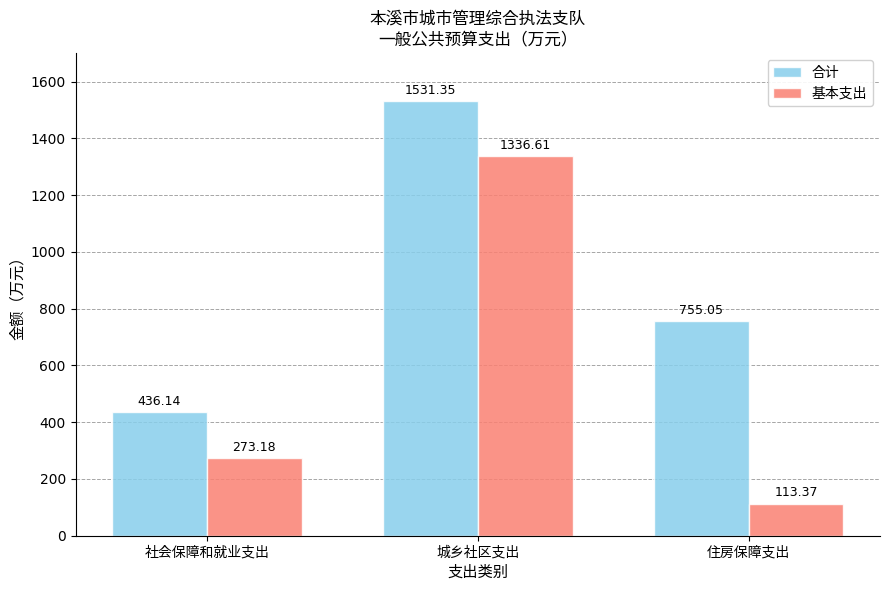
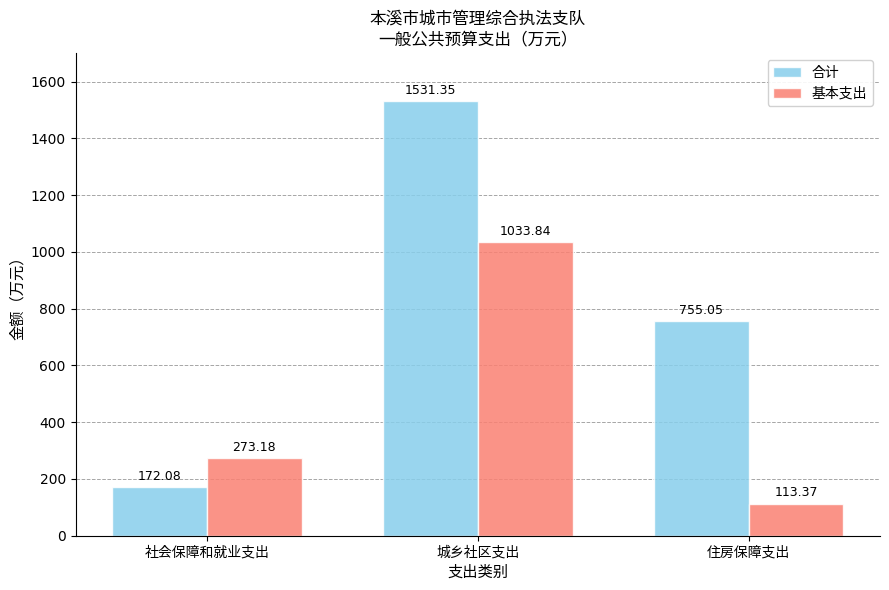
  {
    "合计": {
-     "社会保障和就业支出": 436.14,
+     "社会保障和就业支出": 172.08,
      "城乡社区支出": 1531.35,
      "住房保障支出": 755.05
    },
    "基本支出": {
      "社会保障和就业支出": 273.18,
-     "城乡社区支出": 1336.61,
+     "城乡社区支出": 1033.84,
      "住房保障支出": 113.37
    }
  }
